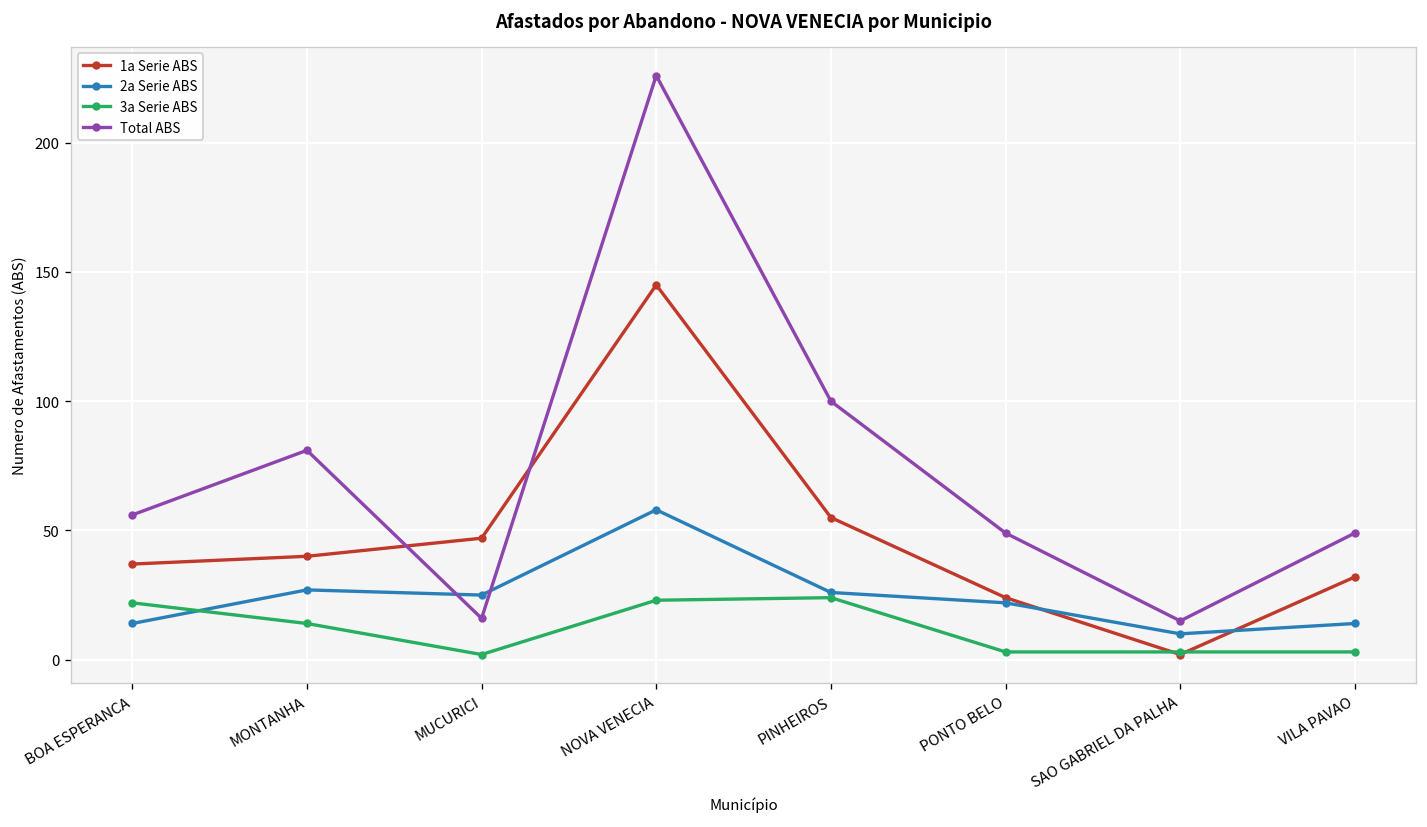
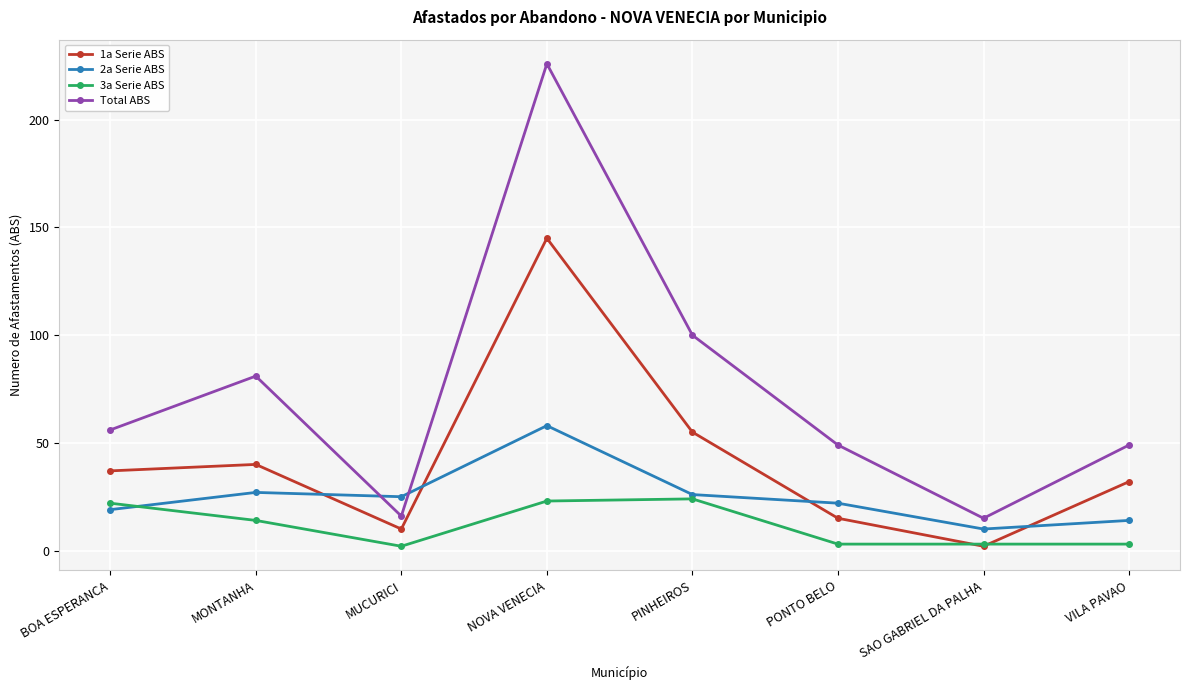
  {
    "1a Serie ABS": {
      "BOA ESPERANCA": 37,
      "MONTANHA": 40,
-     "MUCURICI": 47,
+     "MUCURICI": 10,
      "NOVA VENECIA": 145,
      "PINHEIROS": 55,
-     "PONTO BELO": 24,
+     "PONTO BELO": 15,
      "VILA PAVAO": 32
    },
    "2a Serie ABS": {
-     "BOA ESPERANCA": 14,
+     "BOA ESPERANCA": 19,
      "MONTANHA": 27,
      "MUCURICI": 25,
      "NOVA VENECIA": 58,
      "PINHEIROS": 26,
      "PONTO BELO": 22,
      "SAO GABRIEL DA PALHA": 10,
      "VILA PAVAO": 14
    },
    "3a Serie ABS": {
      "BOA ESPERANCA": 22,
      "MONTANHA": 14,
      "MUCURICI": 2,
      "NOVA VENECIA": 23,
      "PINHEIROS": 24,
      "PONTO BELO": 3,
      "VILA PAVAO": 3
    },
    "Total ABS": {
      "BOA ESPERANCA": 56,
      "MONTANHA": 81,
      "MUCURICI": 16,
      "NOVA VENECIA": 226,
      "PINHEIROS": 100,
      "PONTO BELO": 49,
      "SAO GABRIEL DA PALHA": 15,
      "VILA PAVAO": 49
    }
  }
